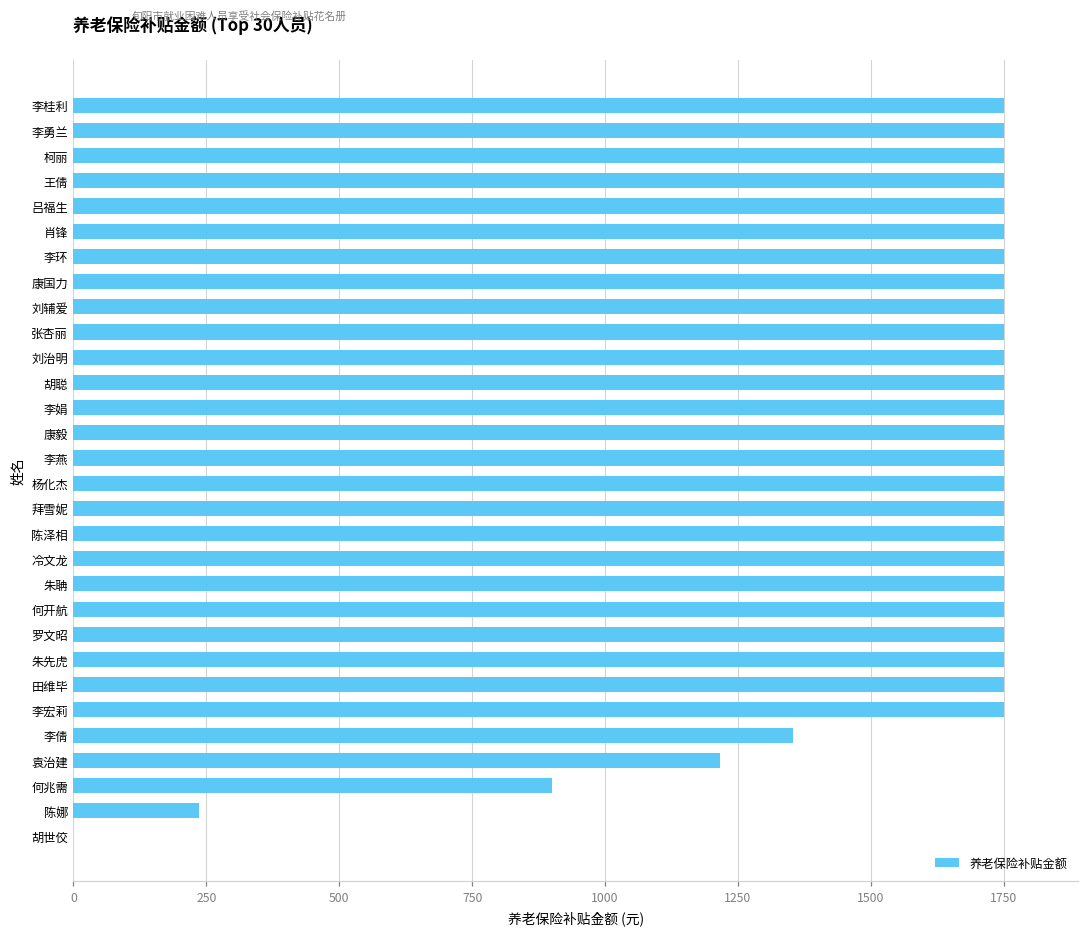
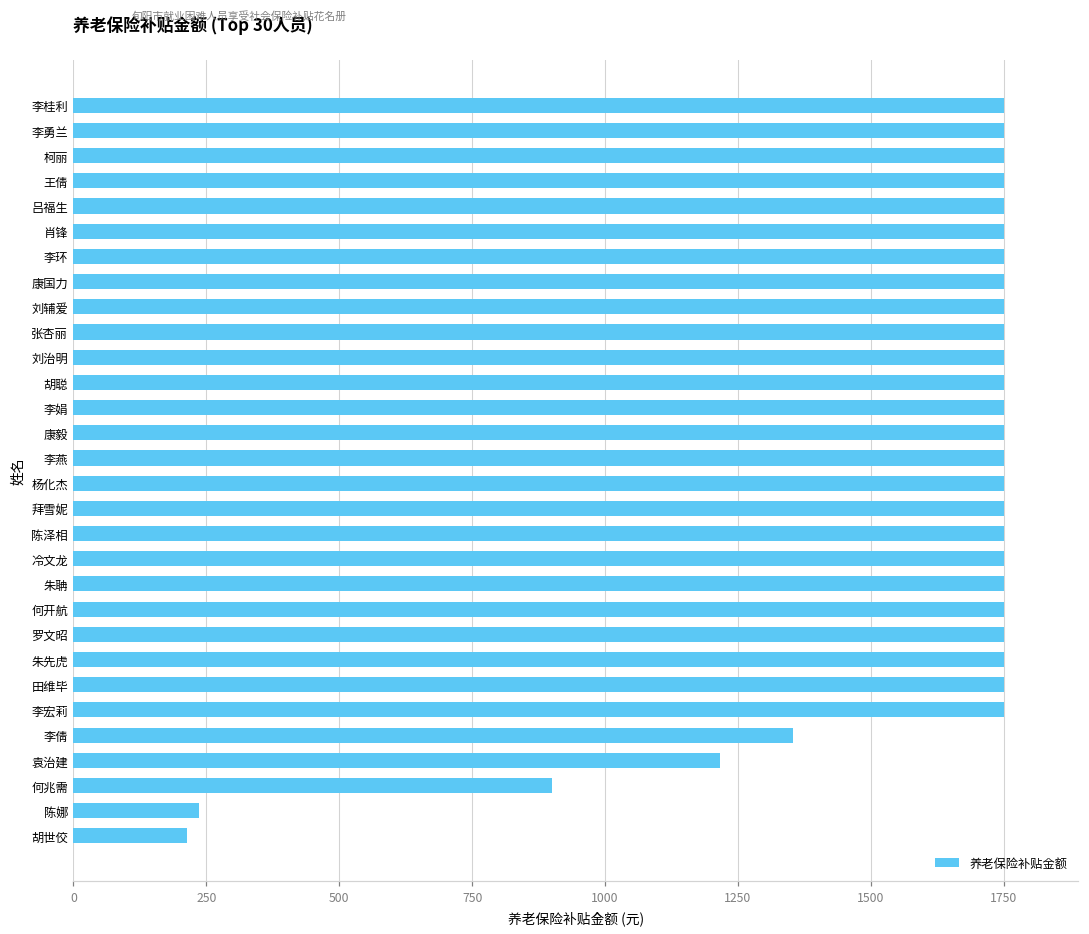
  {
    "李桂利": 1750,
    "李勇兰": 1750,
    "柯丽": 1750,
    "王倩": 1750,
    "吕福生": 1750,
    "肖锋": 1750,
    "李环": 1750,
    "康国力": 1750,
    "刘辅爱": 1750,
    "张杏丽": 1750,
    "刘治明": 1750,
    "胡聪": 1750,
    "李娟": 1750,
    "康毅": 1750,
    "李燕": 1750,
    "杨化杰": 1750,
    "拜雪妮": 1750,
    "陈泽相": 1750,
    "冷文龙": 1750,
    "朱聃": 1750,
    "何开航": 1750,
    "罗文昭": 1750,
    "朱先虎": 1750,
    "田维毕": 1750,
    "李宏莉": 1750,
    "李倩": 1350,
    "袁治建": 1220,
    "何兆需": 900,
    "陈娜": 240,
-   "胡世佼": 0
+   "胡世佼": 210
  }
